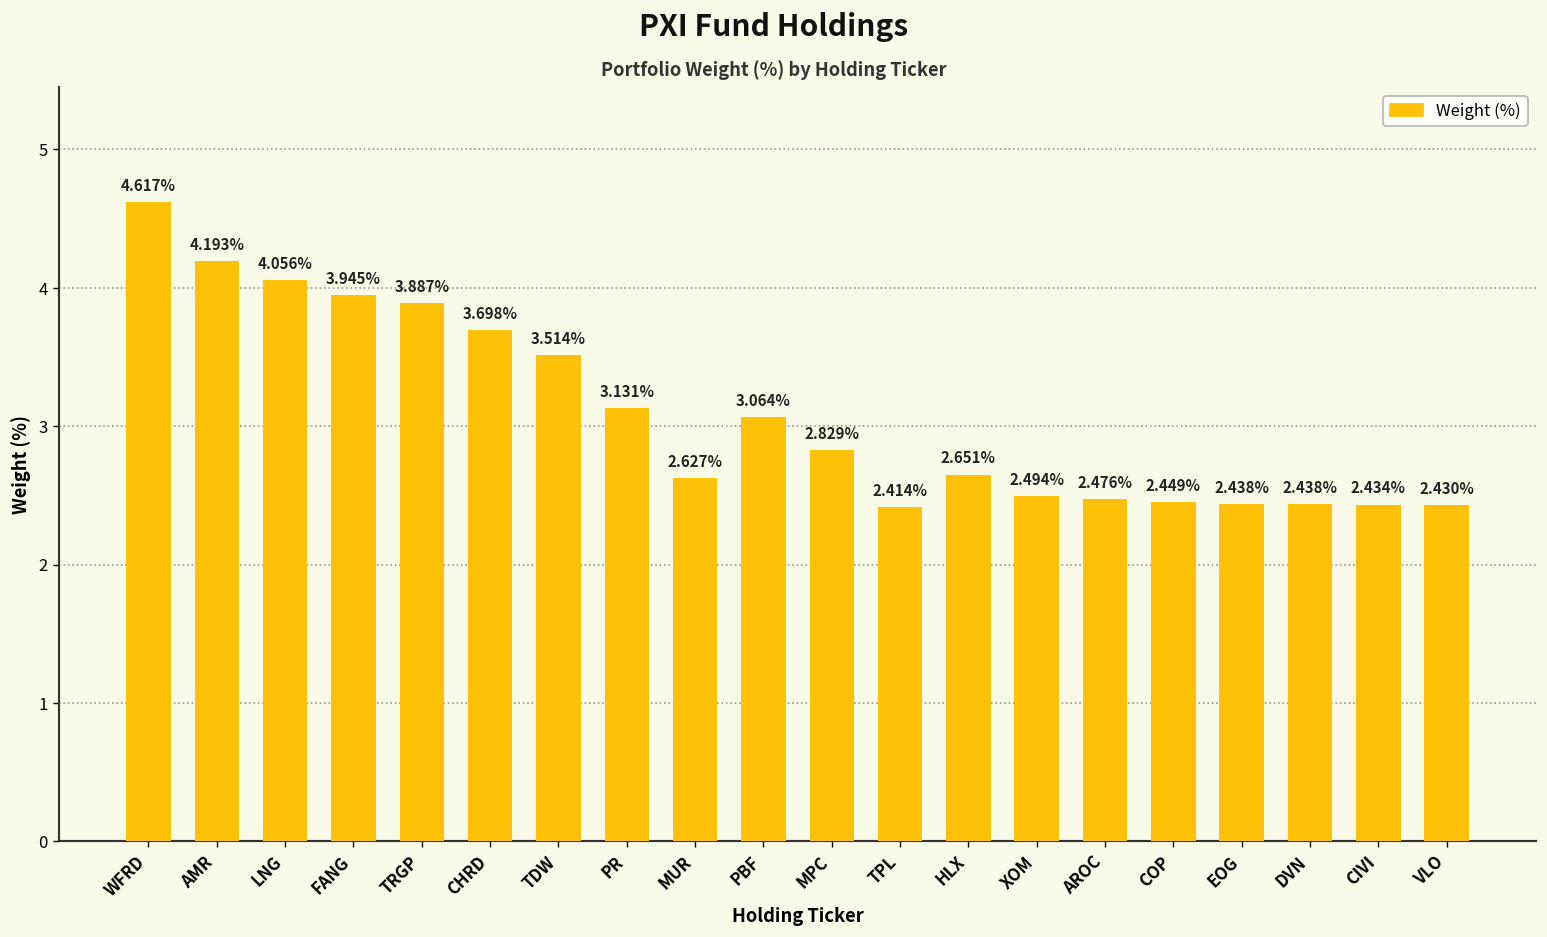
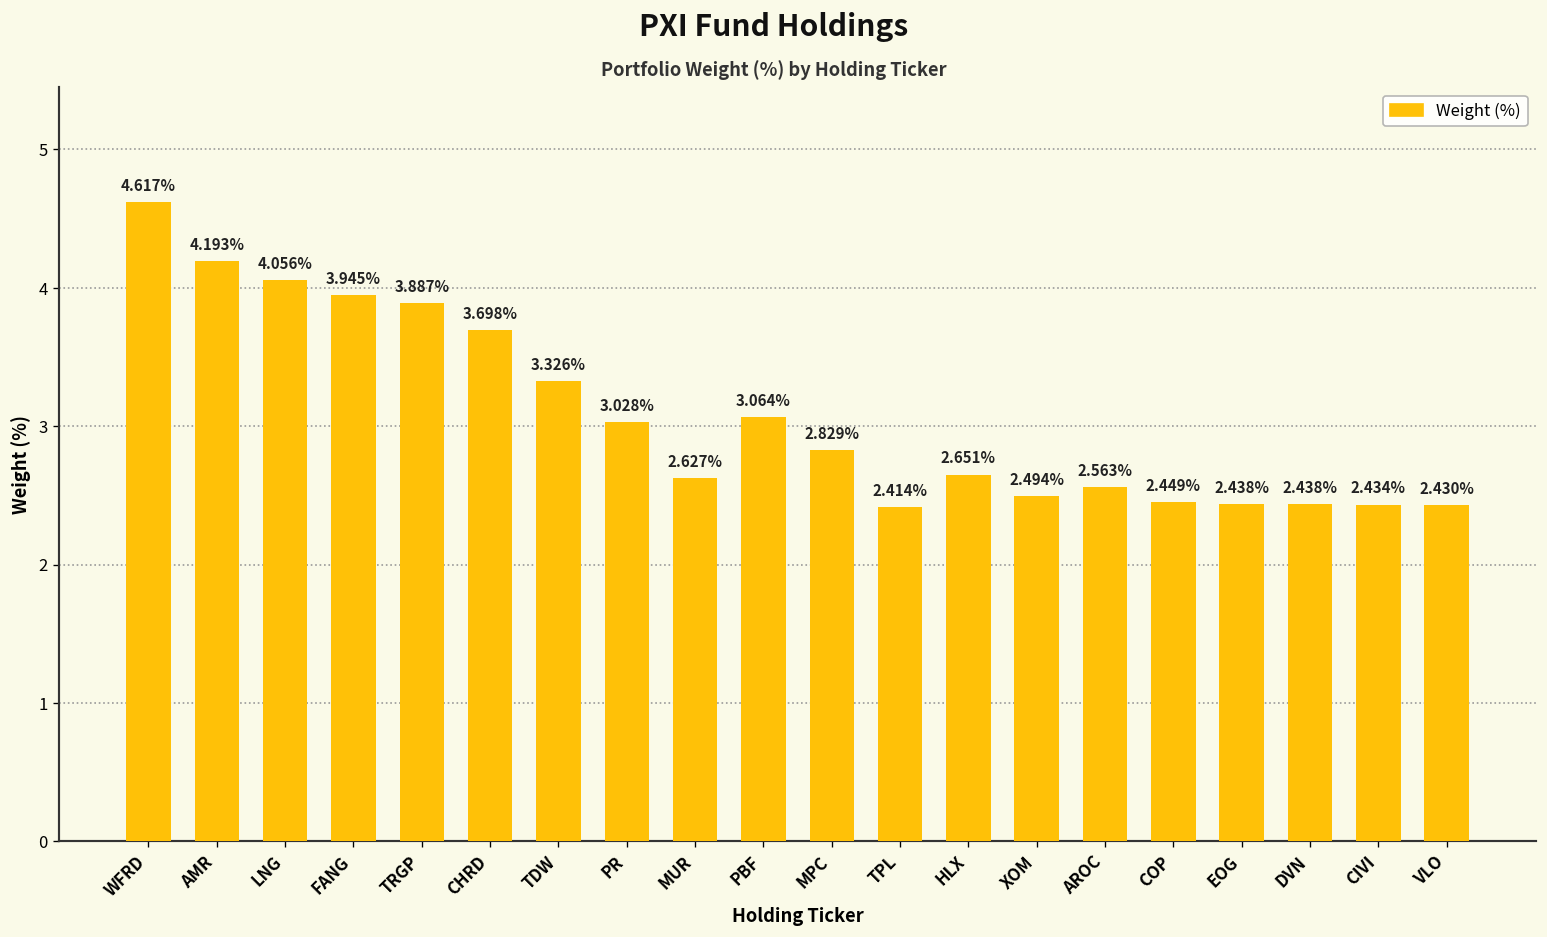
  {
    "WFRD": "4.617%",
    "AMR": "4.193%",
    "LNG": "4.056%",
    "FANG": "3.945%",
    "TRGP": "3.887%",
    "CHRD": "3.698%",
-   "TDW": "3.514%",
-   "PR": "3.131%",
+   "TDW": "3.326%",
+   "PR": "3.028%",
    "MUR": "2.627%",
    "PBF": "3.064%",
    "MPC": "2.829%",
    "TPL": "2.414%",
    "HLX": "2.651%",
    "XOM": "2.494%",
-   "AROC": "2.476%",
+   "AROC": "2.563%",
    "COP": "2.449%",
    "EOG": "2.438%",
    "DVN": "2.438%",
    "CIVI": "2.434%",
    "VLO": "2.430%"
  }
